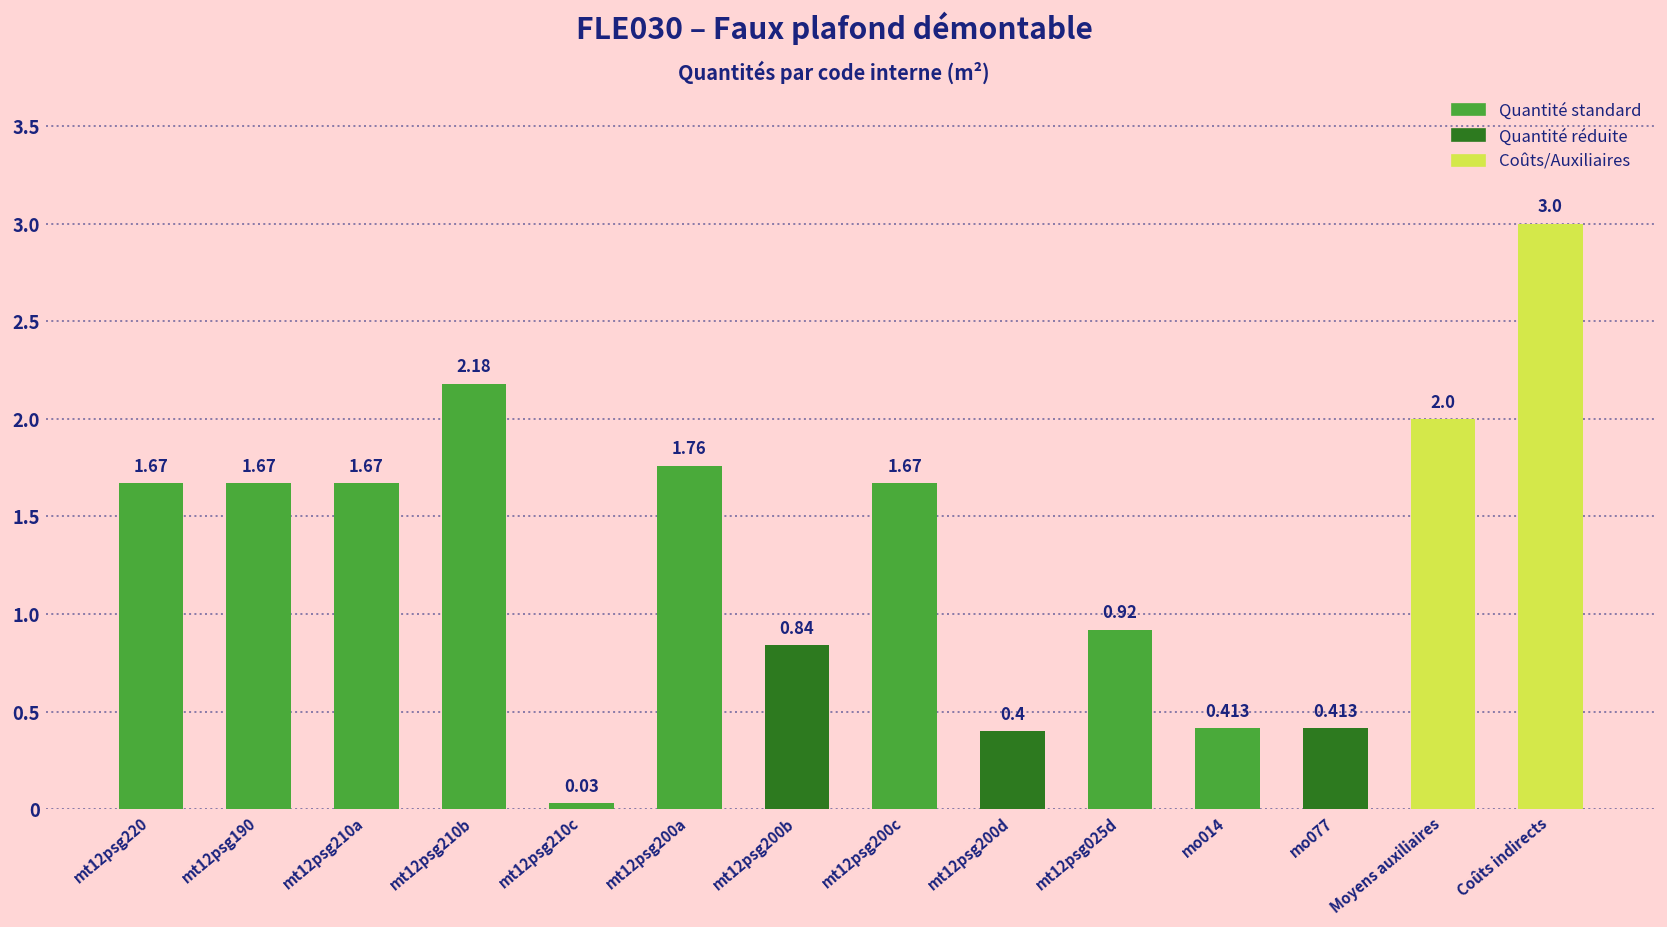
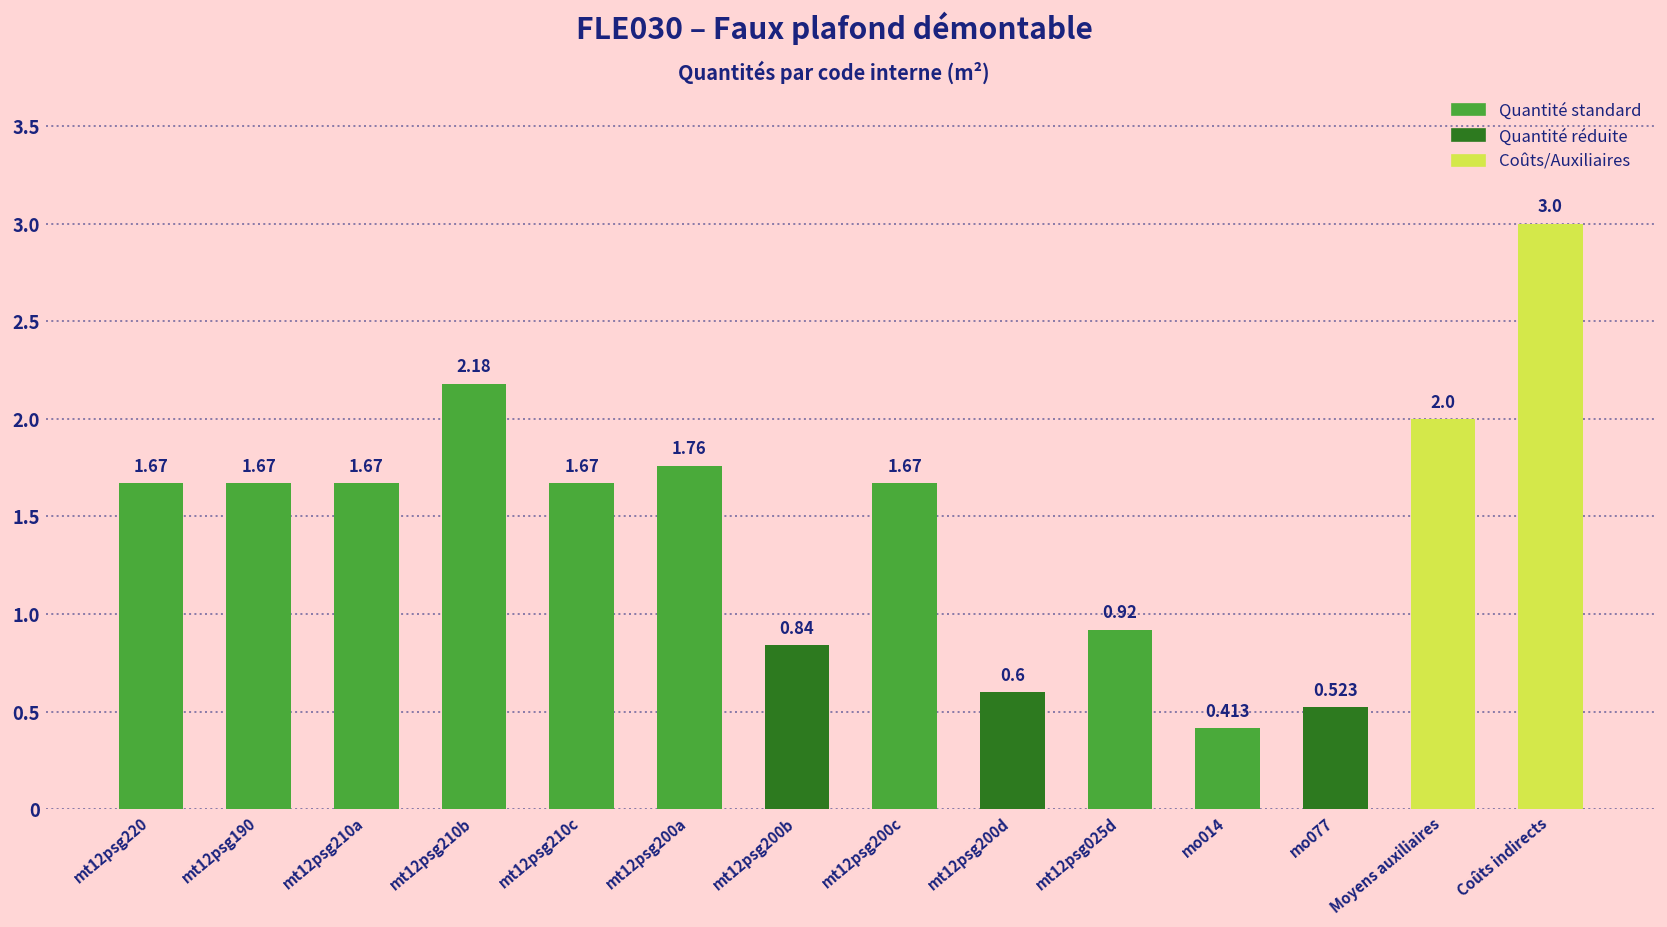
  {
    "mt12psg220": 1.67,
    "mt12psg190": 1.67,
    "mt12psg210a": 1.67,
    "mt12psg210b": 2.18,
-   "mt12psg210c": 0.03,
+   "mt12psg210c": 1.67,
    "mt12psg200a": 1.76,
    "mt12psg200b": 0.84,
    "mt12psg200c": 1.67,
-   "mt12psg200d": 0.4,
+   "mt12psg200d": 0.6,
    "mt12psg025d": 0.92,
    "mo014": 0.413,
-   "mo077": 0.413,
+   "mo077": 0.523,
    "Moyens auxiliaires": 2.0,
    "Coûts indirects": 3.0
  }
